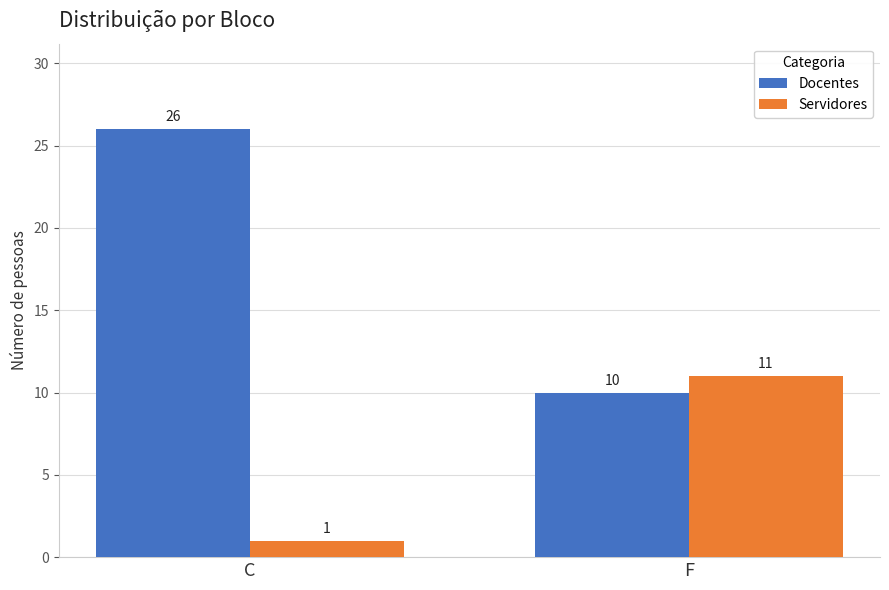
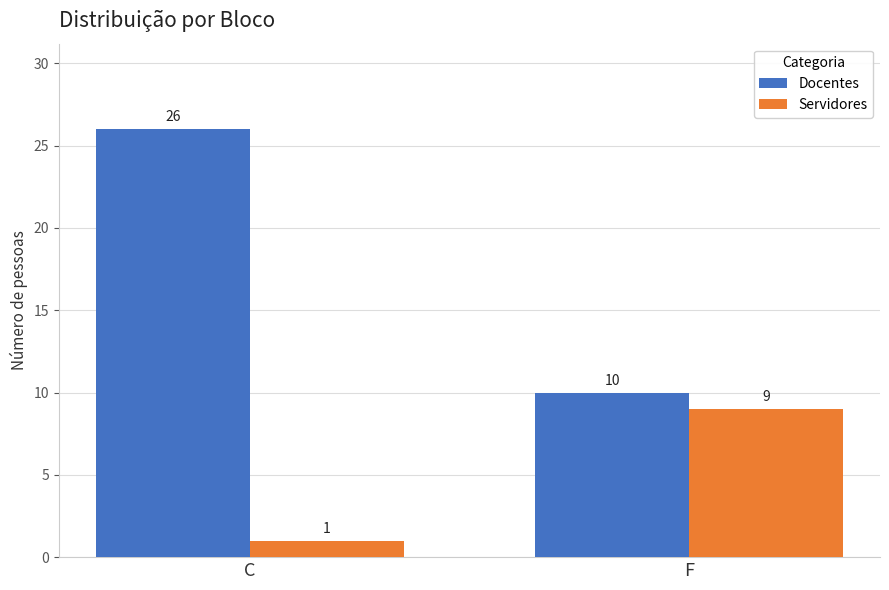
  {
    "Docentes": {
      "C": 26,
      "F": 10
    },
    "Servidores": {
      "C": 1,
-     "F": 11
+     "F": 9
    }
  }
